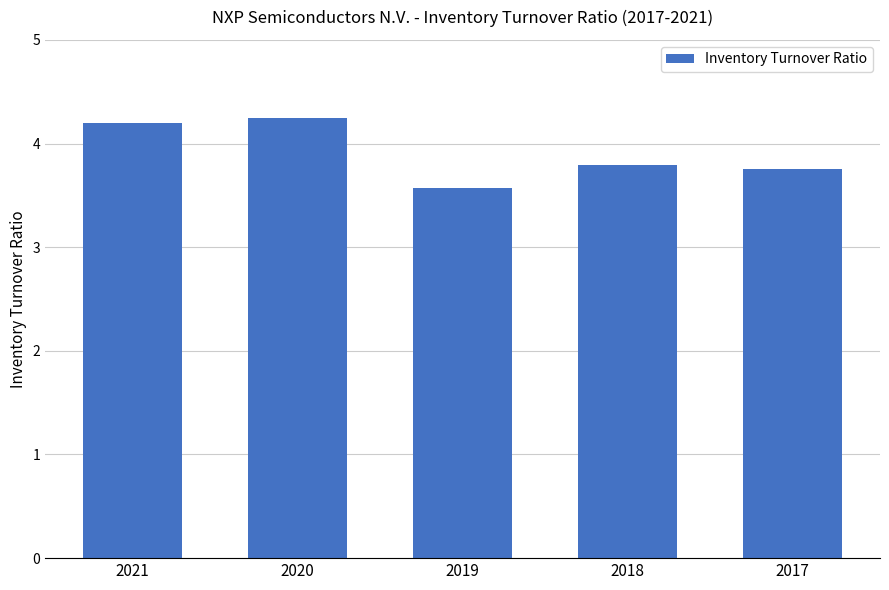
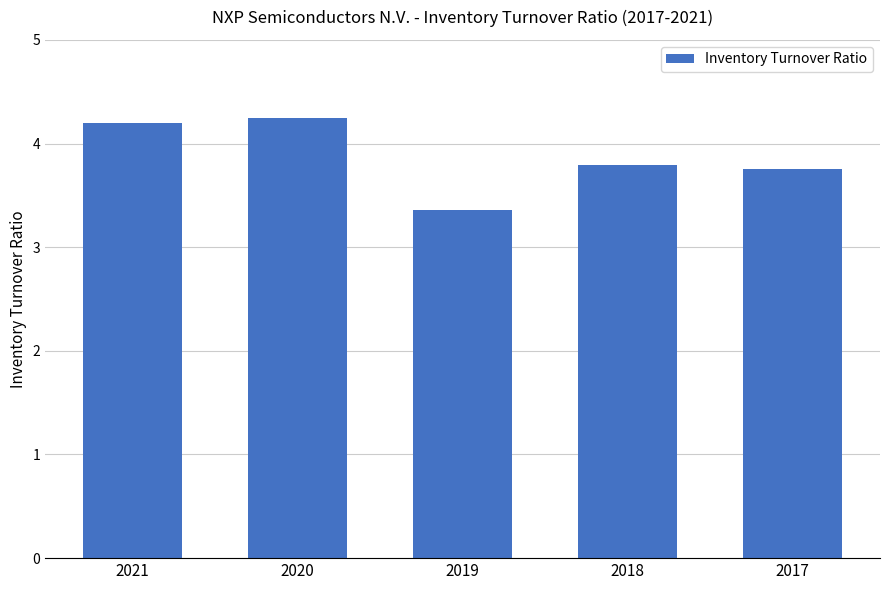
  {
    "2021": 4.20,
    "2020": 4.25,
-   "2019": 3.57,
+   "2019": 3.36,
    "2018": 3.79,
    "2017": 3.75
  }
